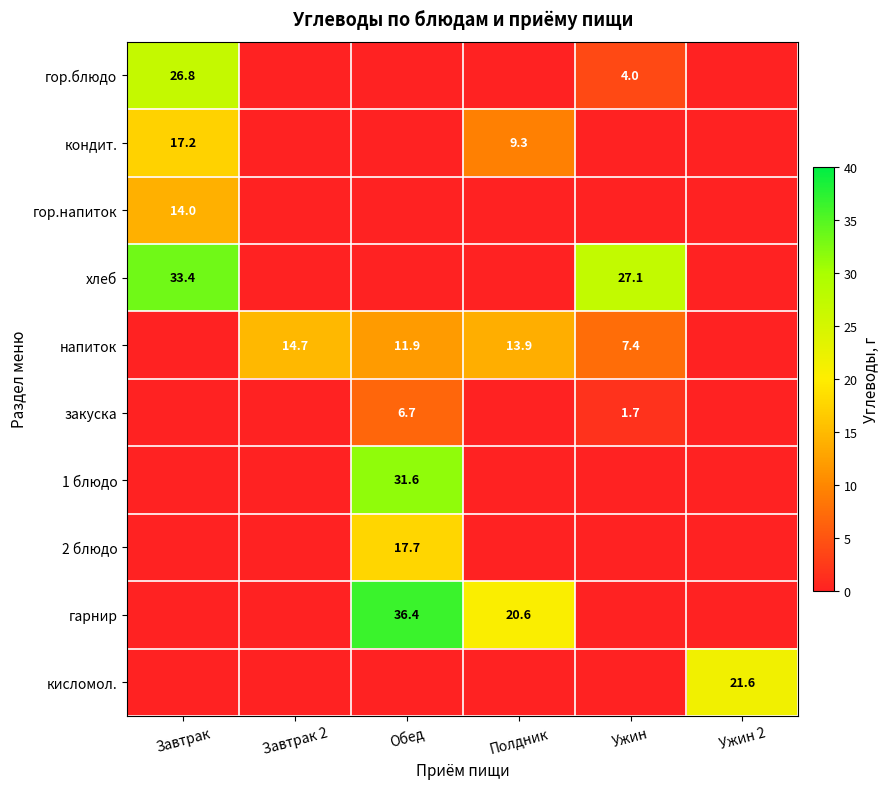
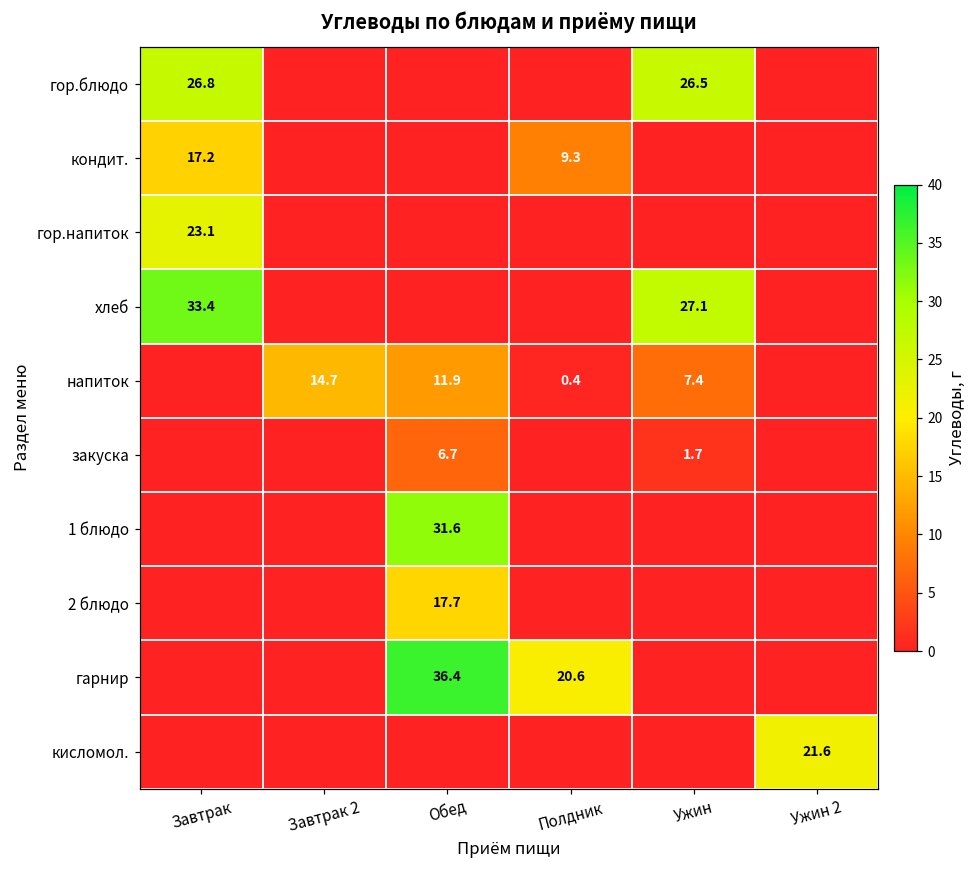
  {
    "гор.блюдо": {
      "Завтрак": 26.8,
-     "Ужин": 4.0
+     "Ужин": 26.5
    },
    "кондит.": {
      "Завтрак": 17.2,
      "Полдник": 9.3
    },
    "гор.напиток": {
-     "Завтрак": 14.0
+     "Завтрак": 23.1
    },
    "хлеб": {
      "Завтрак": 33.4,
      "Ужин": 27.1
    },
    "напиток": {
      "Завтрак 2": 14.7,
      "Обед": 11.9,
-     "Полдник": 13.9,
+     "Полдник": 0.4,
      "Ужин": 7.4
    },
    "закуска": {
      "Обед": 6.7,
      "Ужин": 1.7
    },
    "1 блюдо": {
      "Обед": 31.6
    },
    "2 блюдо": {
      "Обед": 17.7
    },
    "гарнир": {
      "Обед": 36.4,
      "Полдник": 20.6
    },
    "кисломол.": {
      "Ужин 2": 21.6
    }
  }
